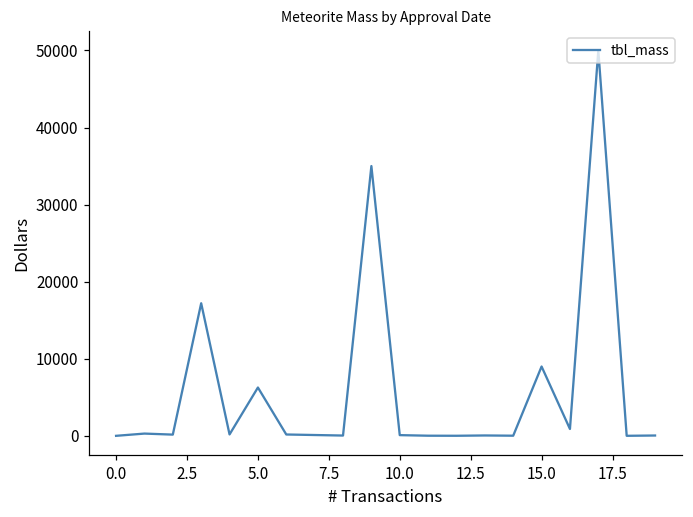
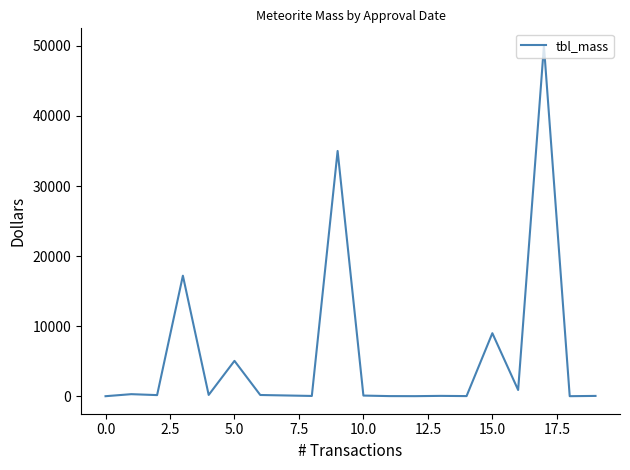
  {
    "0.0": 0,
-   "5.0": 6000,
+   "5.0": 5000,
    "10.0": 0,
    "15.0": 9000
  }
